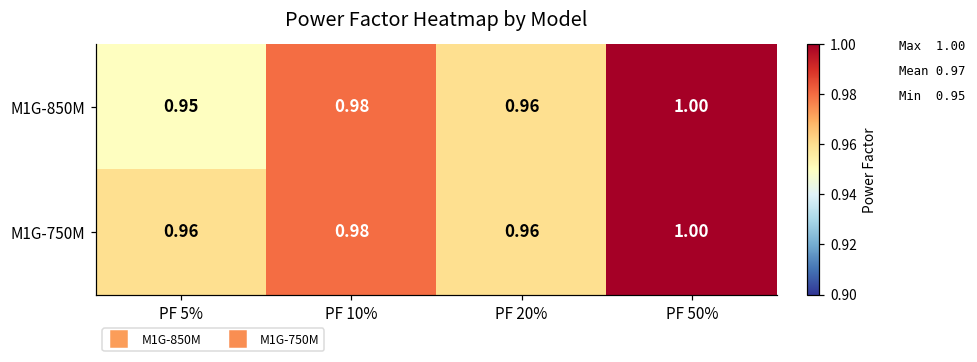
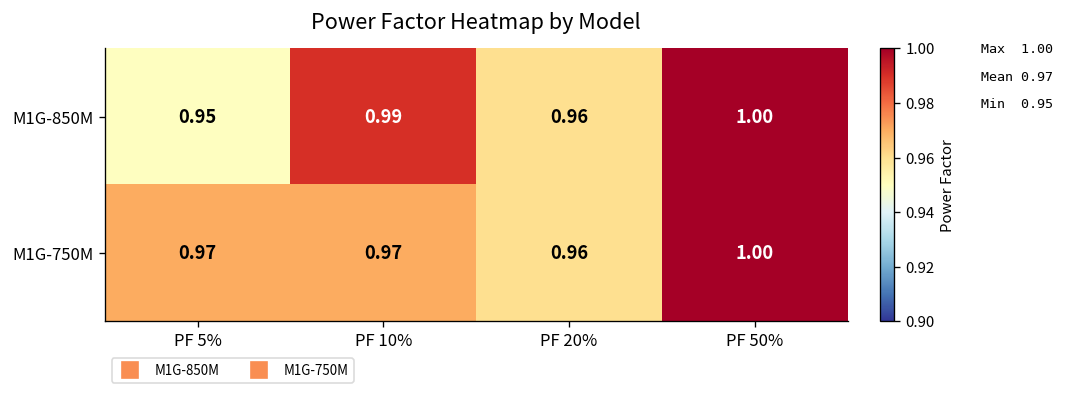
  {
    "M1G-850M": {
      "PF 5%": 0.95,
-     "PF 10%": 0.98,
+     "PF 10%": 0.99,
      "PF 20%": 0.96,
      "PF 50%": 1.00
    },
    "M1G-750M": {
-     "PF 5%": 0.96,
-     "PF 10%": 0.98,
+     "PF 5%": 0.97,
+     "PF 10%": 0.97,
      "PF 20%": 0.96,
      "PF 50%": 1.00
    }
  }
